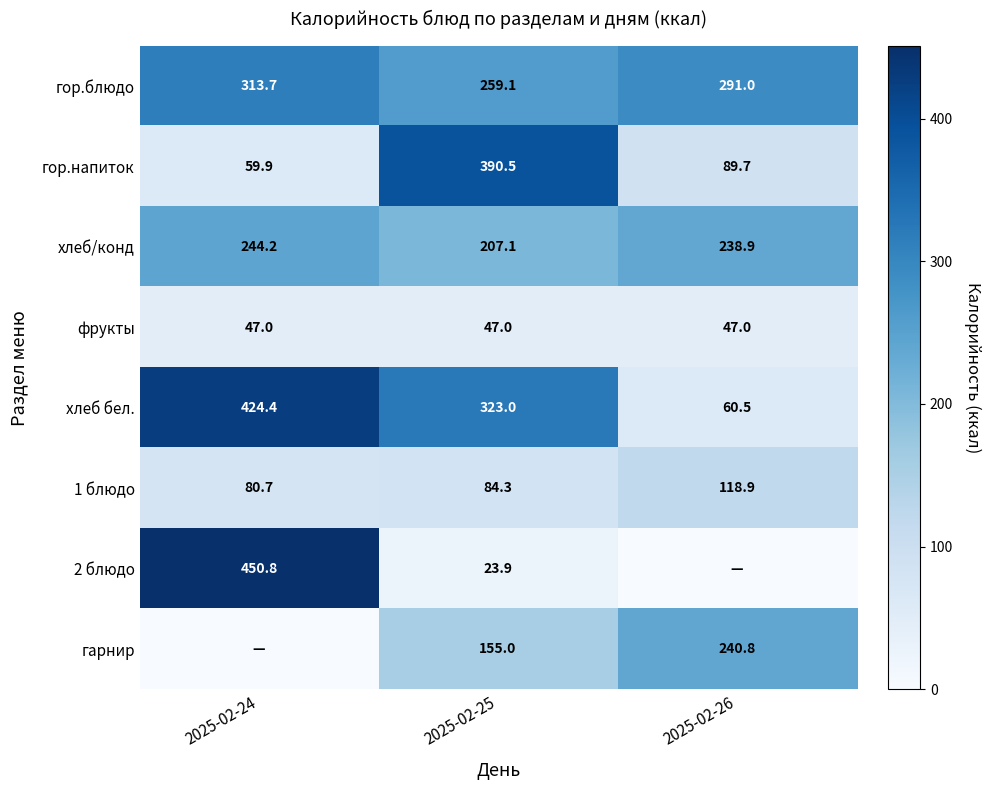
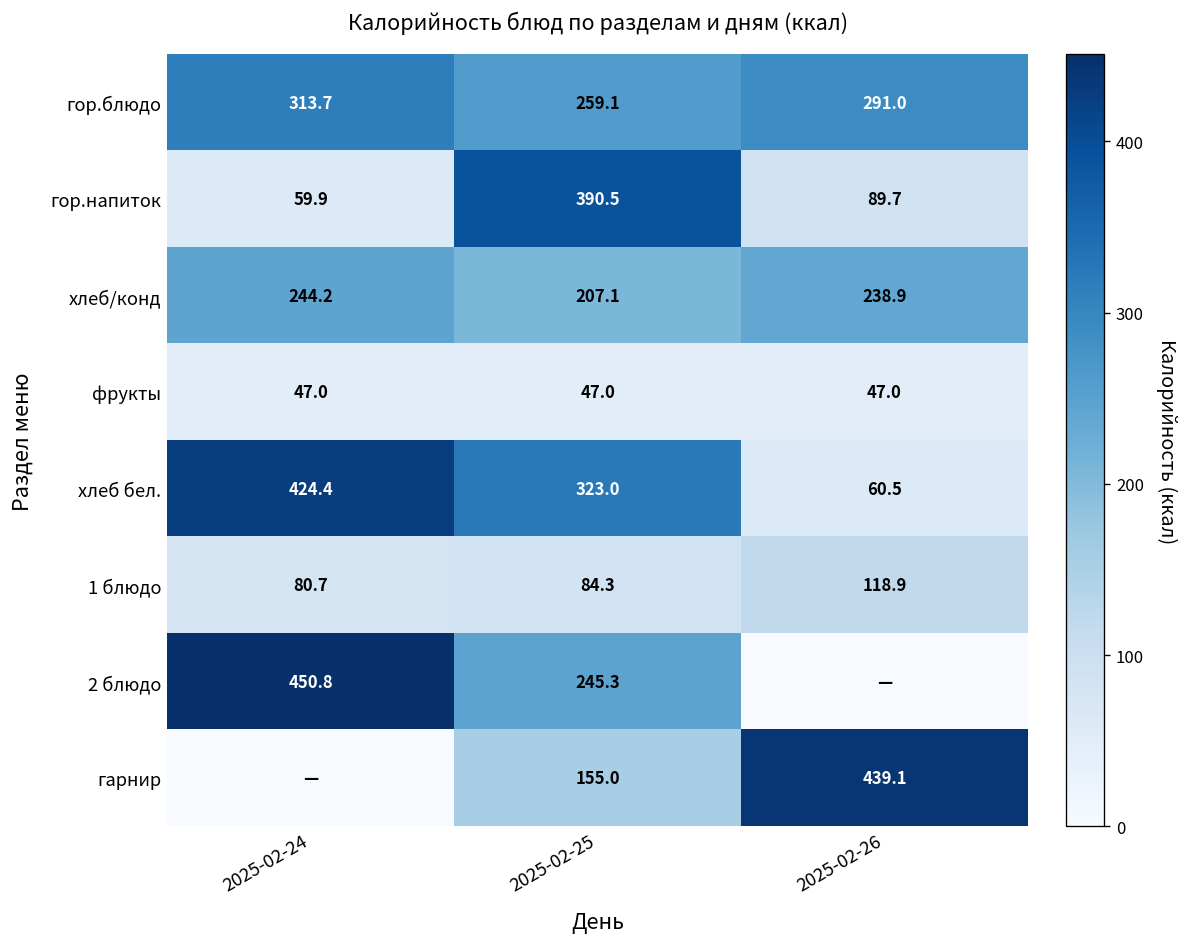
  {
    "гор.блюдо": {
      "2025-02-24": 313.7,
      "2025-02-25": 259.1,
      "2025-02-26": 291.0
    },
    "гор.напиток": {
      "2025-02-24": 59.9,
      "2025-02-25": 390.5,
      "2025-02-26": 89.7
    },
    "хлеб/конд": {
      "2025-02-24": 244.2,
      "2025-02-25": 207.1,
      "2025-02-26": 238.9
    },
    "фрукты": {
      "2025-02-24": 47.0,
      "2025-02-25": 47.0,
      "2025-02-26": 47.0
    },
    "хлеб бел.": {
      "2025-02-24": 424.4,
      "2025-02-25": 323.0,
      "2025-02-26": 60.5
    },
    "1 блюдо": {
      "2025-02-24": 80.7,
      "2025-02-25": 84.3,
      "2025-02-26": 118.9
    },
    "2 блюдо": {
      "2025-02-24": 450.8,
-     "2025-02-25": 23.9
+     "2025-02-25": 245.3
    },
    "гарнир": {
      "2025-02-25": 155.0,
-     "2025-02-26": 240.8
+     "2025-02-26": 439.1
    }
  }
